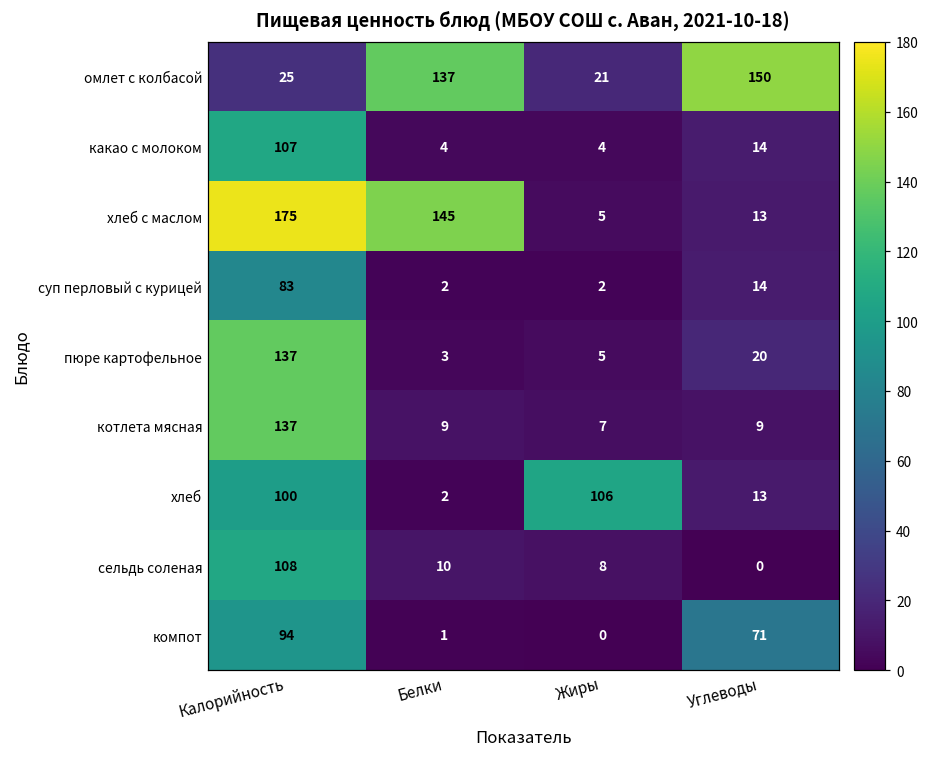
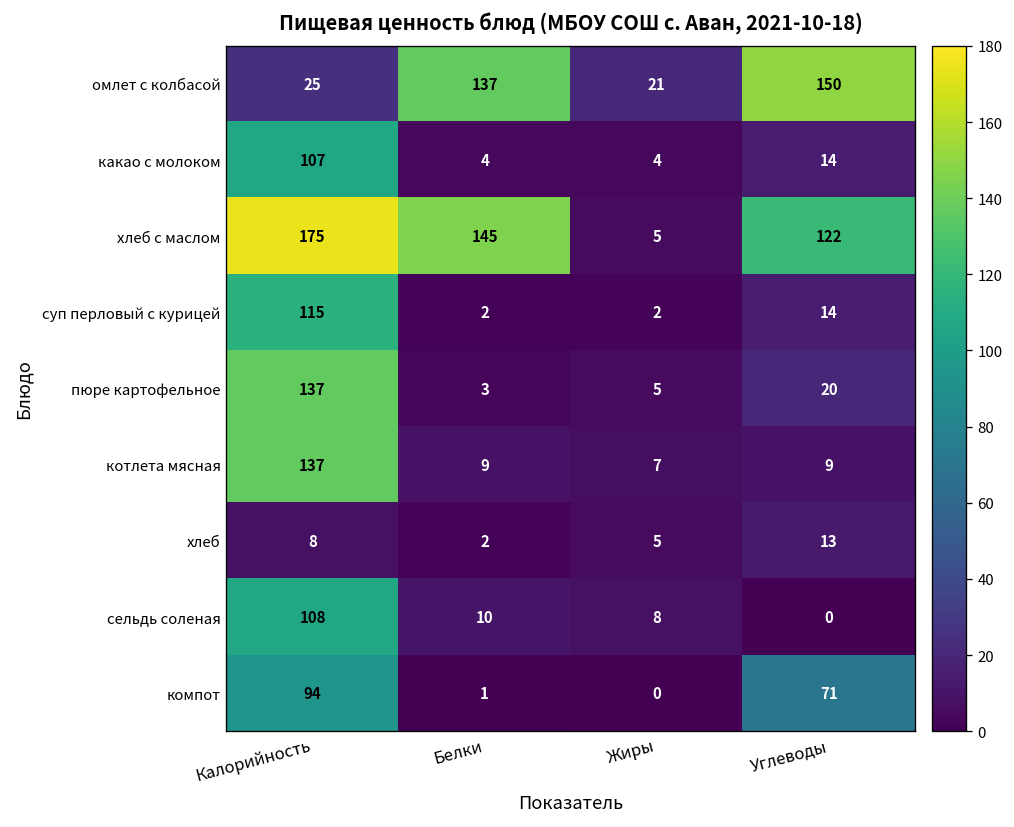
  {
    "омлет с колбасой": {
      "Калорийность": 25,
      "Белки": 137,
      "Жиры": 21,
      "Углеводы": 150
    },
    "какао с молоком": {
      "Калорийность": 107,
      "Белки": 4,
      "Жиры": 4,
      "Углеводы": 14
    },
    "хлеб с маслом": {
      "Калорийность": 175,
      "Белки": 145,
      "Жиры": 5,
-     "Углеводы": 13
+     "Углеводы": 122
    },
    "суп перловый с курицей": {
-     "Калорийность": 83,
+     "Калорийность": 115,
      "Белки": 2,
      "Жиры": 2,
      "Углеводы": 14
    },
    "пюре картофельное": {
      "Калорийность": 137,
      "Белки": 3,
      "Жиры": 5,
      "Углеводы": 20
    },
    "котлета мясная": {
      "Калорийность": 137,
      "Белки": 9,
      "Жиры": 7,
      "Углеводы": 9
    },
    "хлеб": {
-     "Калорийность": 100,
+     "Калорийность": 8,
      "Белки": 2,
-     "Жиры": 106,
+     "Жиры": 5,
      "Углеводы": 13
    },
    "сельдь соленая": {
      "Калорийность": 108,
      "Белки": 10,
      "Жиры": 8,
      "Углеводы": 0
    },
    "компот": {
      "Калорийность": 94,
      "Белки": 1,
      "Жиры": 0,
      "Углеводы": 71
    }
  }
